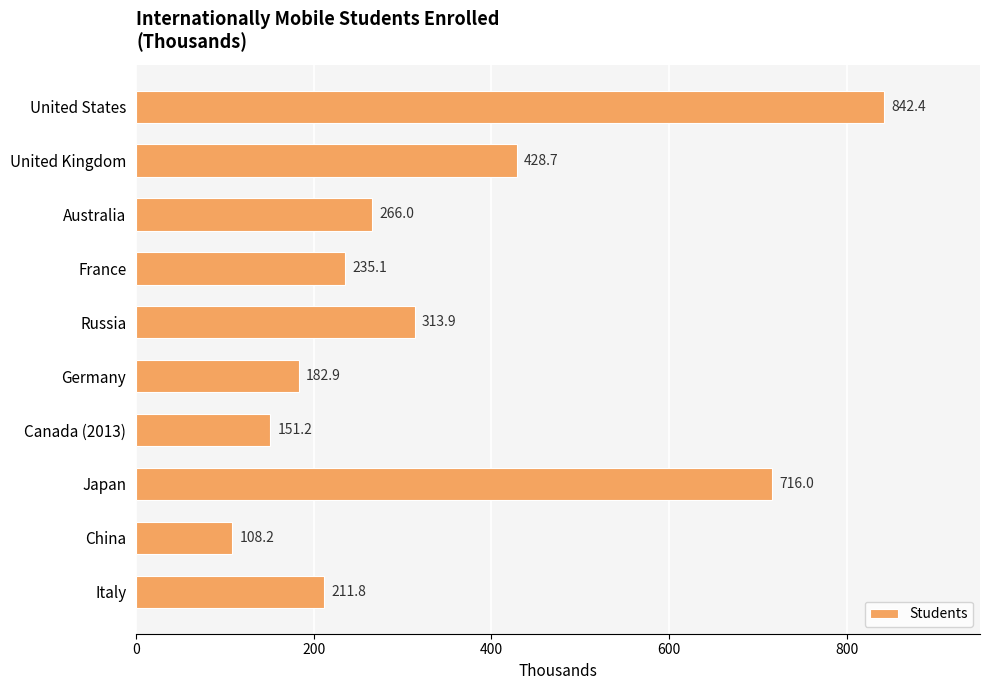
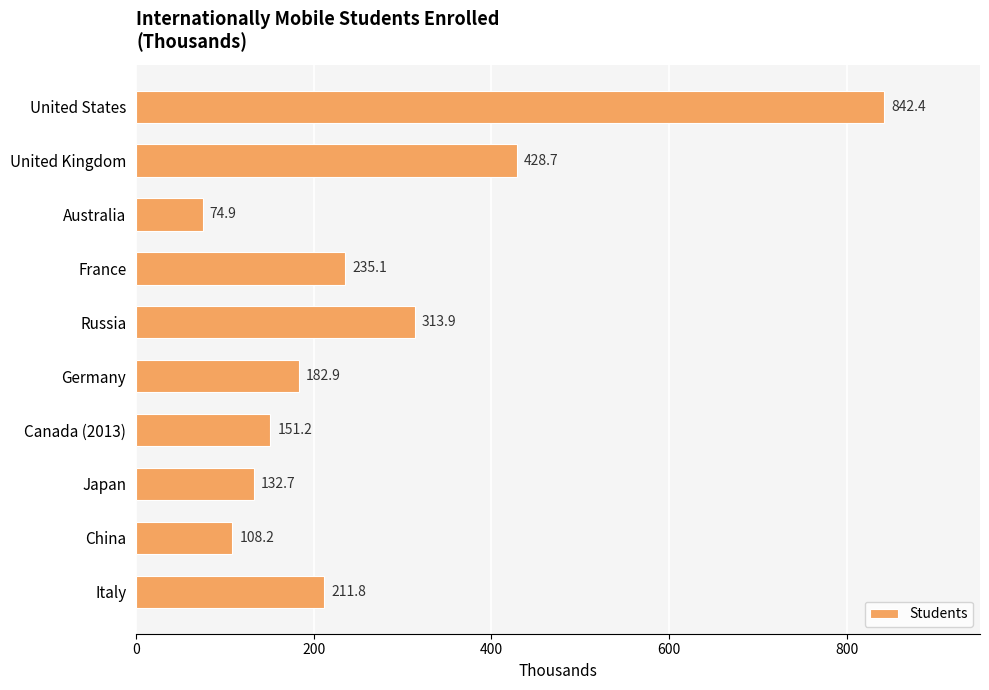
  {
    "United States": 842.4,
    "United Kingdom": 428.7,
-   "Australia": 266.0,
+   "Australia": 74.9,
    "France": 235.1,
    "Russia": 313.9,
    "Germany": 182.9,
    "Canada (2013)": 151.2,
-   "Japan": 716.0,
+   "Japan": 132.7,
    "China": 108.2,
    "Italy": 211.8
  }
